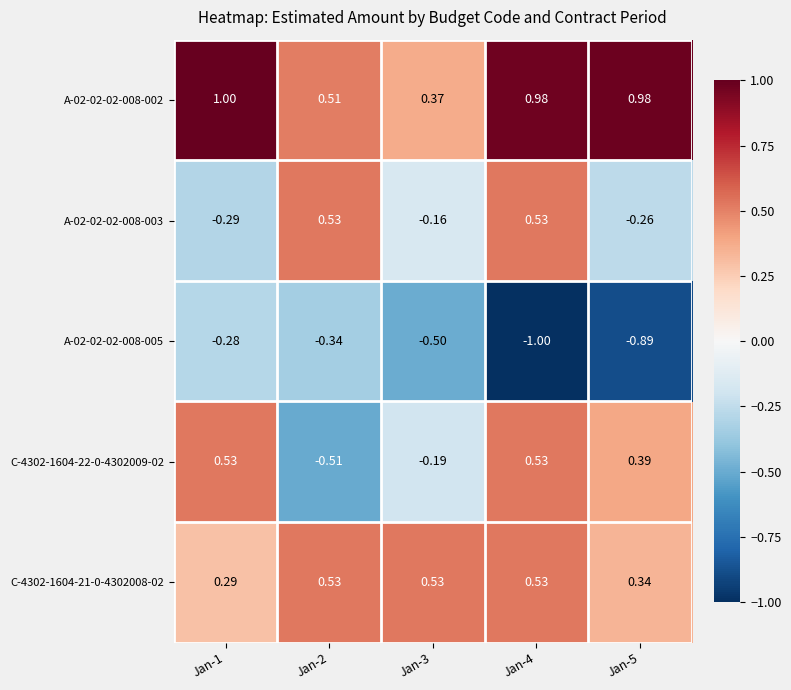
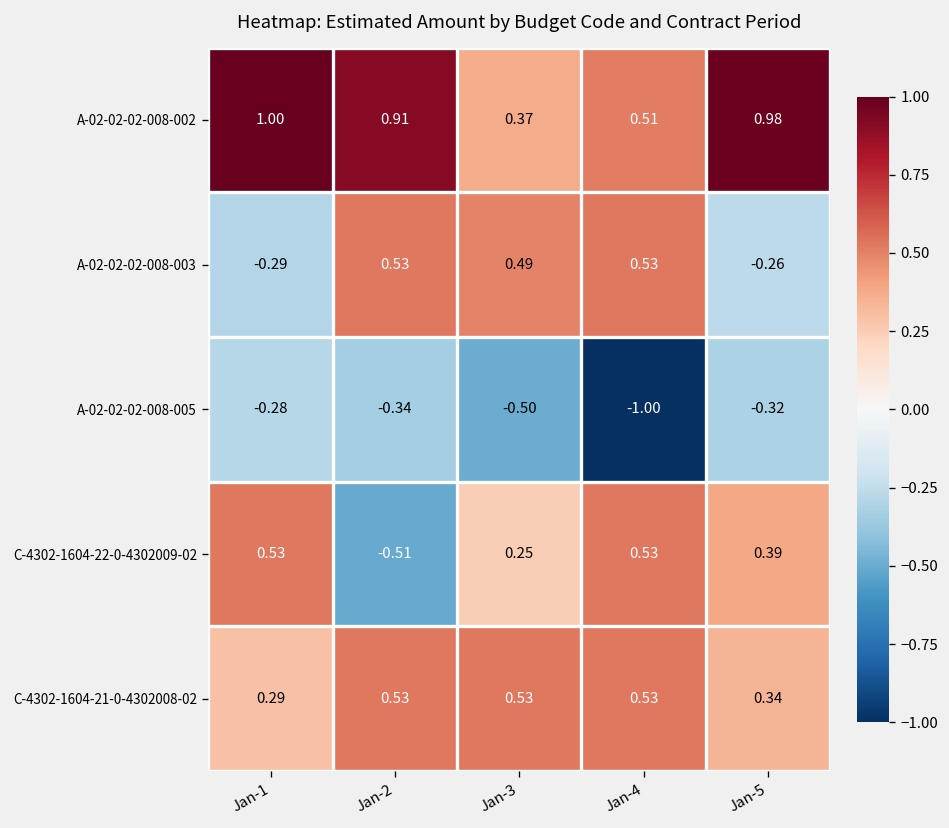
  {
    "A-02-02-02-008-002": {
      "Jan-1": 1.00,
-     "Jan-2": 0.51,
+     "Jan-2": 0.91,
      "Jan-3": 0.37,
-     "Jan-4": 0.98,
+     "Jan-4": 0.51,
      "Jan-5": 0.98
    },
    "A-02-02-02-008-003": {
      "Jan-1": -0.29,
      "Jan-2": 0.53,
-     "Jan-3": -0.16,
+     "Jan-3": 0.49,
      "Jan-4": 0.53,
      "Jan-5": -0.26
    },
    "A-02-02-02-008-005": {
      "Jan-1": -0.28,
      "Jan-2": -0.34,
      "Jan-3": -0.50,
      "Jan-4": -1.00,
-     "Jan-5": -0.89
+     "Jan-5": -0.32
    },
    "C-4302-1604-22-0-4302009-02": {
      "Jan-1": 0.53,
      "Jan-2": -0.51,
-     "Jan-3": -0.19,
+     "Jan-3": 0.25,
      "Jan-4": 0.53,
      "Jan-5": 0.39
    },
    "C-4302-1604-21-0-4302008-02": {
      "Jan-1": 0.29,
      "Jan-2": 0.53,
      "Jan-3": 0.53,
      "Jan-4": 0.53,
      "Jan-5": 0.34
    }
  }
